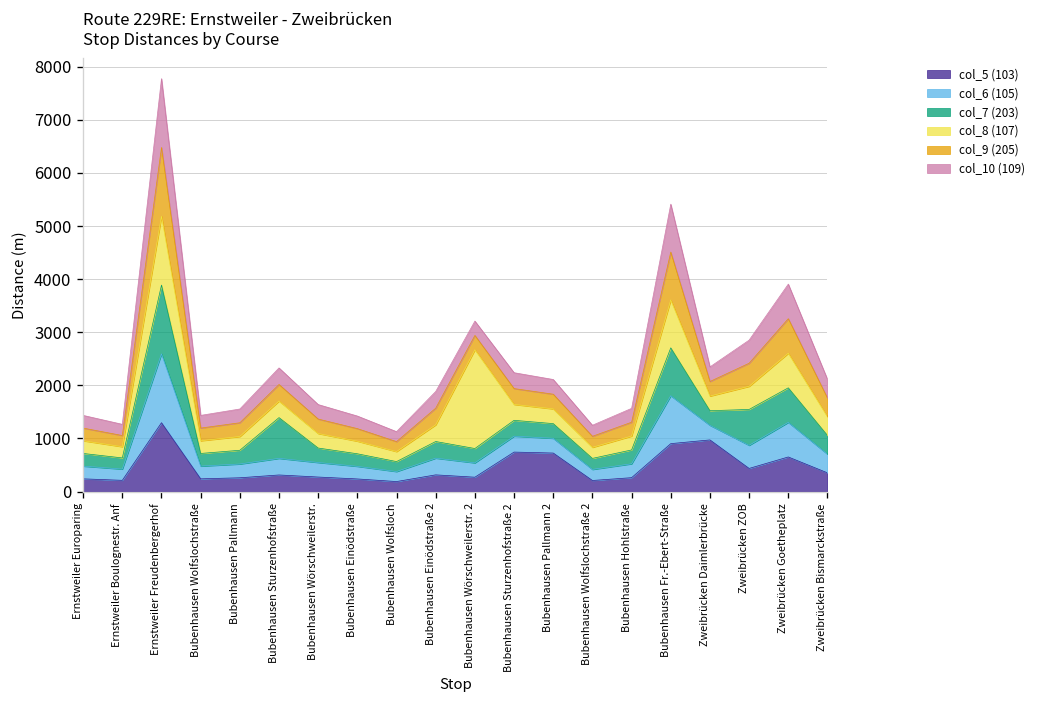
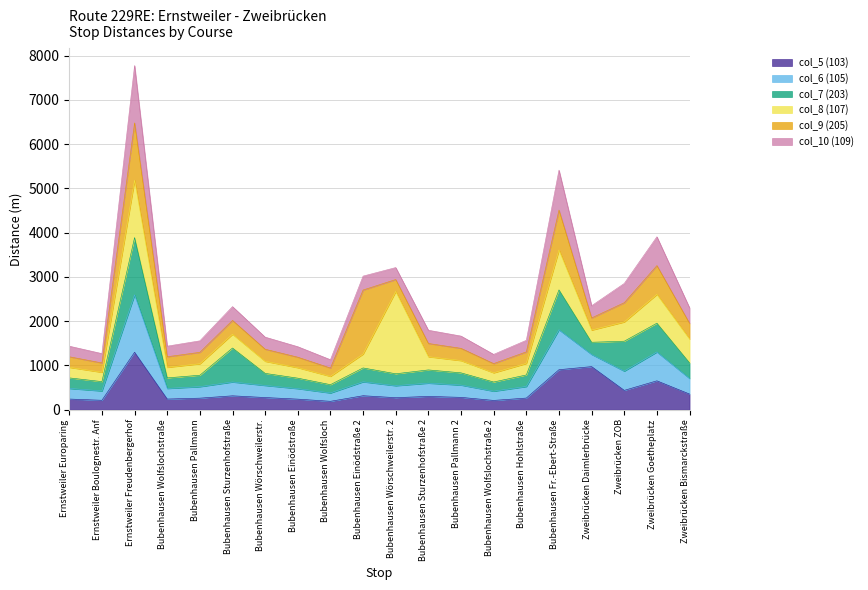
  {
    "col_5 (103)": {
      "Ernstweiler Europaring": 200,
      "Ernstweiler Boulognestr. Anf": 200,
      "Ernstweiler Freudenbergerhof": 1300,
      "Bubenhausen Wolfslochstraße": 200,
      "Bubenhausen Pallmann": 300,
      "Bubenhausen Sturzenhofstraße": 300,
      "Bubenhausen Wörschweilerstr.": 300,
      "Bubenhausen Einödstraße": 200,
      "Bubenhausen Wolfsloch": 200,
      "Bubenhausen Einödstraße 2": 300,
      "Bubenhausen Wörschweilerstr. 2": 300,
-     "Bubenhausen Sturzenhofstraße 2": 700,
-     "Bubenhausen Pallmann 2": 700,
+     "Bubenhausen Sturzenhofstraße 2": 300,
+     "Bubenhausen Pallmann 2": 300,
      "Bubenhausen Wolfslochstraße 2": 200,
      "Bubenhausen Hohlstraße": 300,
      "Bubenhausen Fr.-Ebert-Straße": 900,
      "Zweibrücken Daimlerbrücke": 1000,
      "Zweibrücken ZOB": 400,
      "Zweibrücken Goetheplatz": 700,
      "Zweibrücken Bismarckstraße": 400
    },
    "col_6 (105)": {
      "Ernstweiler Europaring": 200,
      "Ernstweiler Boulognestr. Anf": 200,
      "Ernstweiler Freudenbergerhof": 1300,
      "Bubenhausen Wolfslochstraße": 200,
      "Bubenhausen Pallmann": 300,
      "Bubenhausen Sturzenhofstraße": 300,
      "Bubenhausen Wörschweilerstr.": 300,
      "Bubenhausen Einödstraße": 200,
      "Bubenhausen Wolfsloch": 200,
      "Bubenhausen Einödstraße 2": 300,
      "Bubenhausen Wörschweilerstr. 2": 300,
      "Bubenhausen Sturzenhofstraße 2": 300,
      "Bubenhausen Pallmann 2": 300,
      "Bubenhausen Wolfslochstraße 2": 200,
      "Bubenhausen Hohlstraße": 300,
      "Bubenhausen Fr.-Ebert-Straße": 900,
      "Zweibrücken Daimlerbrücke": 300,
      "Zweibrücken ZOB": 400,
      "Zweibrücken Goetheplatz": 700,
      "Zweibrücken Bismarckstraße": 400
    },
    "col_7 (203)": {
      "Ernstweiler Europaring": 200,
      "Ernstweiler Boulognestr. Anf": 200,
      "Ernstweiler Freudenbergerhof": 1300,
      "Bubenhausen Wolfslochstraße": 200,
      "Bubenhausen Pallmann": 300,
      "Bubenhausen Sturzenhofstraße": 800,
      "Bubenhausen Wörschweilerstr.": 300,
      "Bubenhausen Einödstraße": 200,
      "Bubenhausen Wolfsloch": 200,
      "Bubenhausen Einödstraße 2": 300,
      "Bubenhausen Wörschweilerstr. 2": 300,
      "Bubenhausen Sturzenhofstraße 2": 300,
      "Bubenhausen Pallmann 2": 300,
      "Bubenhausen Wolfslochstraße 2": 200,
      "Bubenhausen Hohlstraße": 300,
      "Bubenhausen Fr.-Ebert-Straße": 900,
      "Zweibrücken Daimlerbrücke": 300,
      "Zweibrücken ZOB": 700,
      "Zweibrücken Goetheplatz": 700,
      "Zweibrücken Bismarckstraße": 400
    },
    "col_8 (107)": {
      "Ernstweiler Europaring": 200,
      "Ernstweiler Boulognestr. Anf": 200,
      "Ernstweiler Freudenbergerhof": 1300,
      "Bubenhausen Wolfslochstraße": 200,
      "Bubenhausen Pallmann": 300,
      "Bubenhausen Sturzenhofstraße": 300,
      "Bubenhausen Wörschweilerstr.": 300,
      "Bubenhausen Einödstraße": 200,
      "Bubenhausen Wolfsloch": 200,
      "Bubenhausen Einödstraße 2": 300,
      "Bubenhausen Wörschweilerstr. 2": 1900,
      "Bubenhausen Sturzenhofstraße 2": 300,
      "Bubenhausen Pallmann 2": 300,
      "Bubenhausen Wolfslochstraße 2": 200,
      "Bubenhausen Hohlstraße": 300,
      "Bubenhausen Fr.-Ebert-Straße": 900,
      "Zweibrücken Daimlerbrücke": 300,
      "Zweibrücken ZOB": 400,
      "Zweibrücken Goetheplatz": 700,
-     "Zweibrücken Bismarckstraße": 400
+     "Zweibrücken Bismarckstraße": 500
    },
    "col_9 (205)": {
      "Ernstweiler Europaring": 200,
      "Ernstweiler Boulognestr. Anf": 200,
      "Ernstweiler Freudenbergerhof": 1300,
      "Bubenhausen Wolfslochstraße": 200,
      "Bubenhausen Pallmann": 300,
      "Bubenhausen Sturzenhofstraße": 300,
      "Bubenhausen Wörschweilerstr.": 300,
      "Bubenhausen Einödstraße": 200,
      "Bubenhausen Wolfsloch": 200,
-     "Bubenhausen Einödstraße 2": 300,
+     "Bubenhausen Einödstraße 2": 1400,
      "Bubenhausen Wörschweilerstr. 2": 300,
      "Bubenhausen Sturzenhofstraße 2": 300,
      "Bubenhausen Pallmann 2": 300,
      "Bubenhausen Wolfslochstraße 2": 200,
      "Bubenhausen Hohlstraße": 300,
      "Bubenhausen Fr.-Ebert-Straße": 900,
      "Zweibrücken Daimlerbrücke": 300,
      "Zweibrücken ZOB": 400,
      "Zweibrücken Goetheplatz": 700,
      "Zweibrücken Bismarckstraße": 400
    },
    "col_10 (109)": {
      "Ernstweiler Europaring": 200,
      "Ernstweiler Boulognestr. Anf": 200,
      "Ernstweiler Freudenbergerhof": 1300,
      "Bubenhausen Wolfslochstraße": 200,
      "Bubenhausen Pallmann": 300,
      "Bubenhausen Sturzenhofstraße": 300,
      "Bubenhausen Wörschweilerstr.": 300,
      "Bubenhausen Einödstraße": 200,
      "Bubenhausen Wolfsloch": 200,
      "Bubenhausen Einödstraße 2": 300,
      "Bubenhausen Wörschweilerstr. 2": 300,
      "Bubenhausen Sturzenhofstraße 2": 300,
      "Bubenhausen Pallmann 2": 300,
      "Bubenhausen Wolfslochstraße 2": 200,
      "Bubenhausen Hohlstraße": 300,
      "Bubenhausen Fr.-Ebert-Straße": 900,
      "Zweibrücken Daimlerbrücke": 300,
      "Zweibrücken ZOB": 400,
      "Zweibrücken Goetheplatz": 700,
      "Zweibrücken Bismarckstraße": 400
    }
  }
